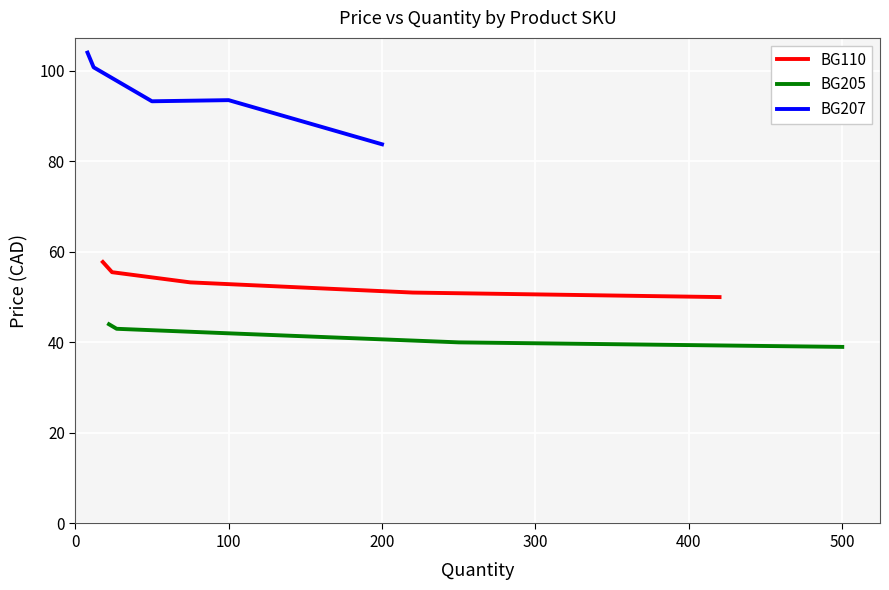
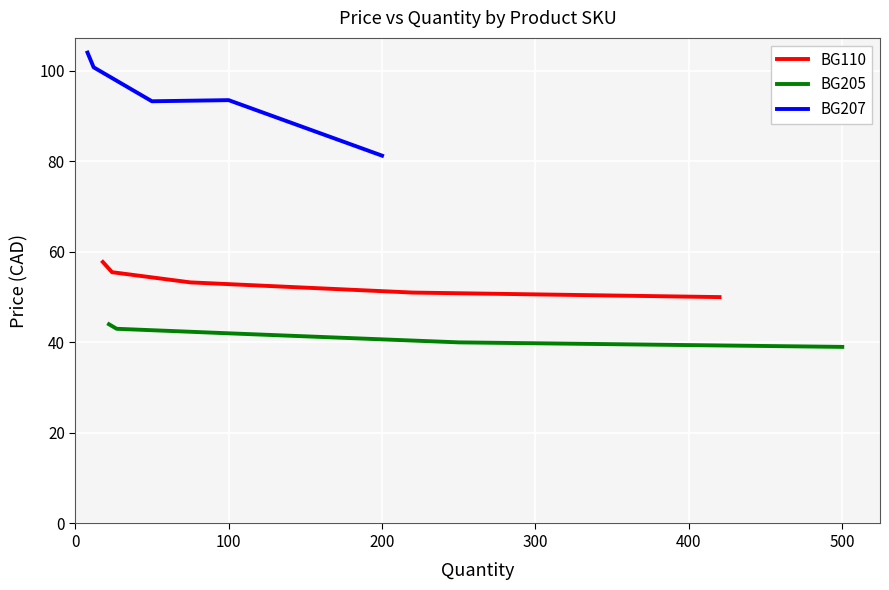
  {
    "BG205": {
      "100": 42,
      "500": 39
    },
    "BG207": {
      "100": 94,
-     "200": 84
+     "200": 81
    }
  }
